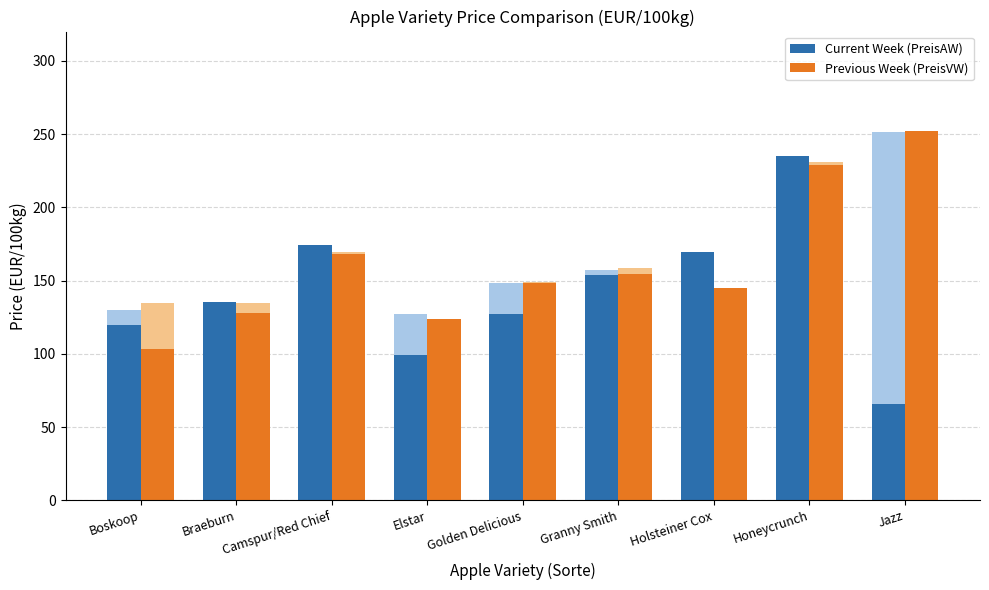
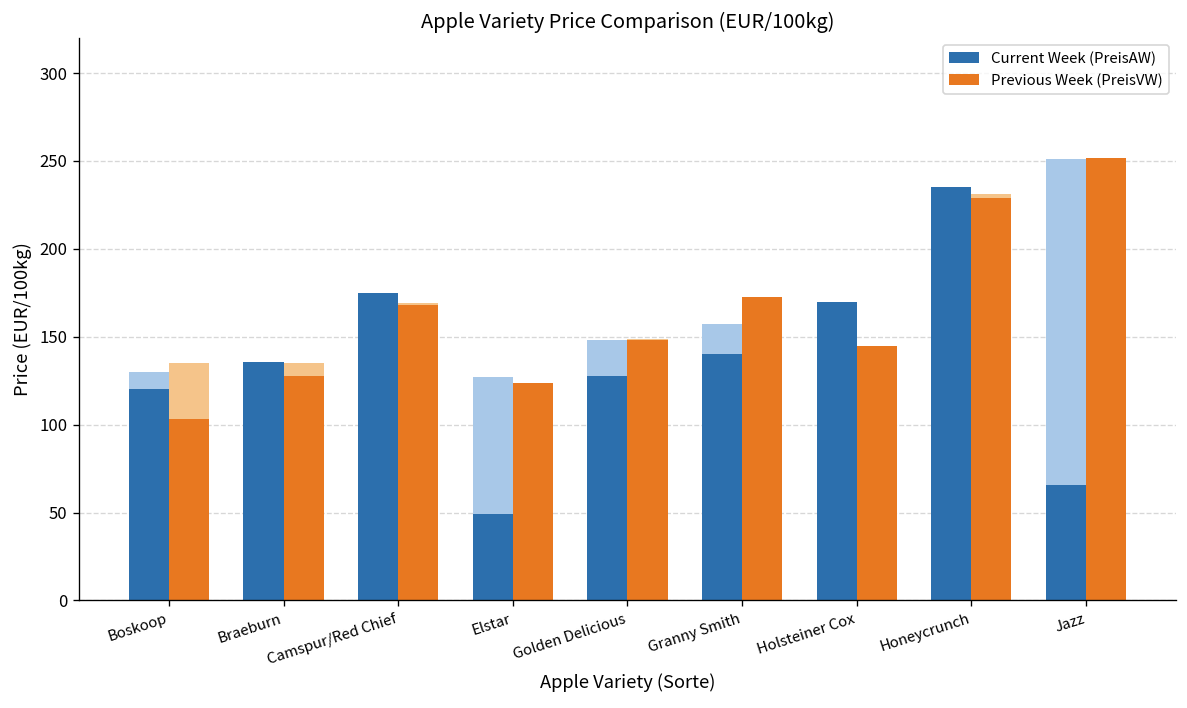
  {
    "Current Week (PreisAW)": {
      "Braeburn": 136,
      "Camspur/Red Chief": 175,
-     "Elstar": 99,
-     "Granny Smith": 154,
+     "Elstar": 49,
+     "Granny Smith": 140,
      "Holsteiner Cox": 170,
      "Honeycrunch": 235
    },
    "Previous Week (PreisVW)": {
      "Camspur/Red Chief": 168,
      "Elstar": 124,
      "Golden Delicious": 148,
-     "Granny Smith": 154,
+     "Granny Smith": 173,
      "Holsteiner Cox": 145,
      "Jazz": 252
    }
  }
